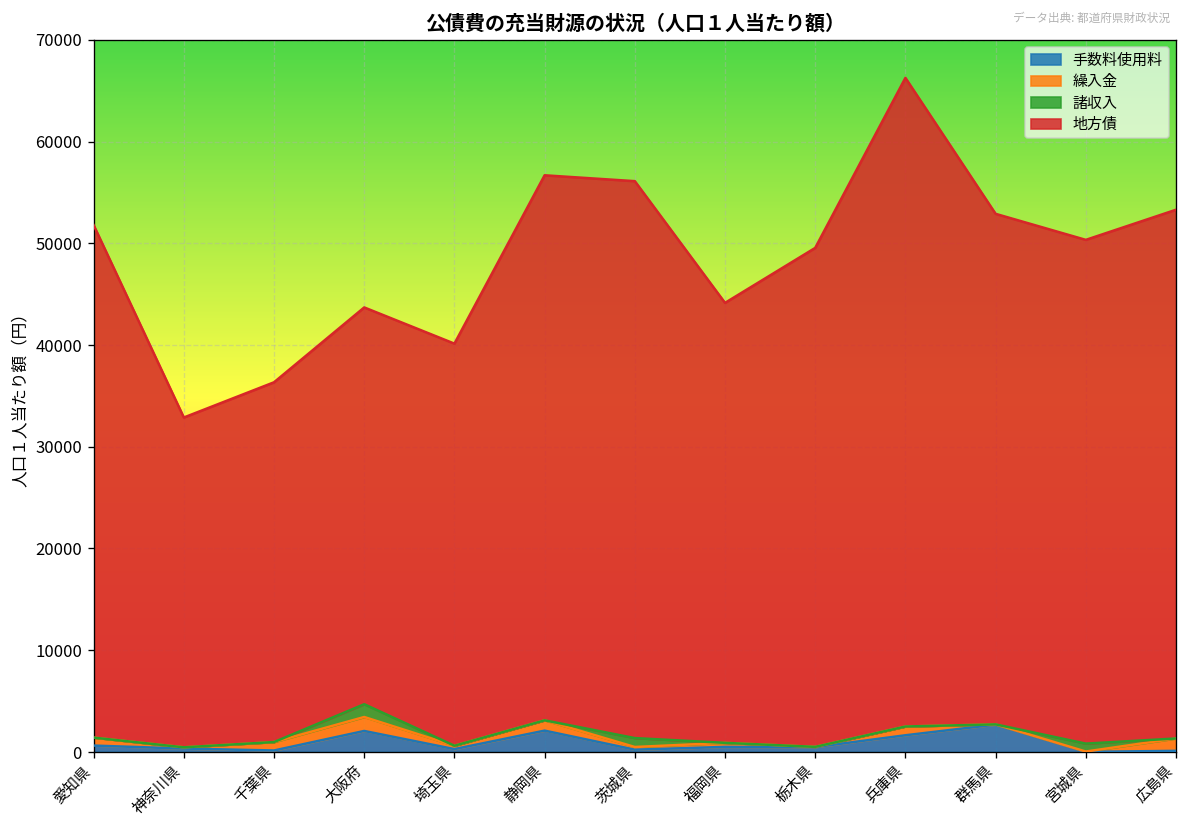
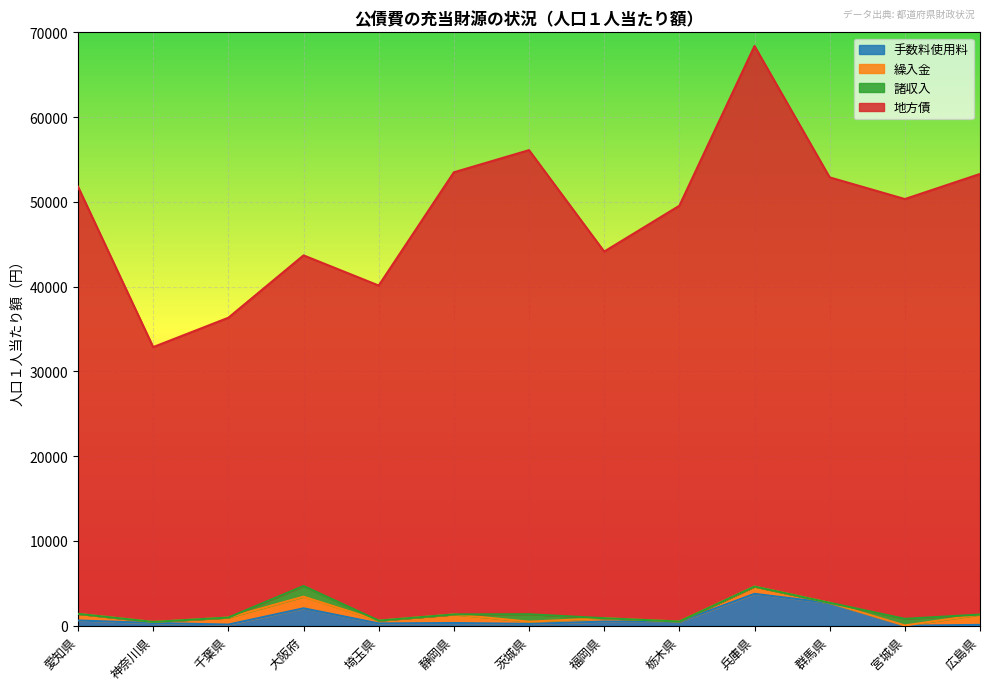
  {
    "手数料使用料": {
      "愛知県": 1000,
      "千葉県": 0,
      "大阪府": 2000,
      "埼玉県": 0,
-     "静岡県": 2000,
+     "静岡県": 0,
      "福岡県": 0,
-     "兵庫県": 2000,
+     "兵庫県": 4000,
      "広島県": 0
    },
    "繰入金": {
      "大阪府": 1000
    },
    "諸収入": {
      "大阪府": 1000,
      "茨城県": 1000,
      "宮城県": 1000
    },
    "地方債": {
      "愛知県": 50000,
      "神奈川県": 32000,
      "千葉県": 35000,
      "大阪府": 39000,
      "埼玉県": 40000,
-     "静岡県": 54000,
+     "静岡県": 52000,
      "茨城県": 55000,
      "福岡県": 43000,
      "栃木県": 49000,
      "兵庫県": 64000,
      "群馬県": 50000,
      "宮城県": 50000,
      "広島県": 52000
    }
  }
